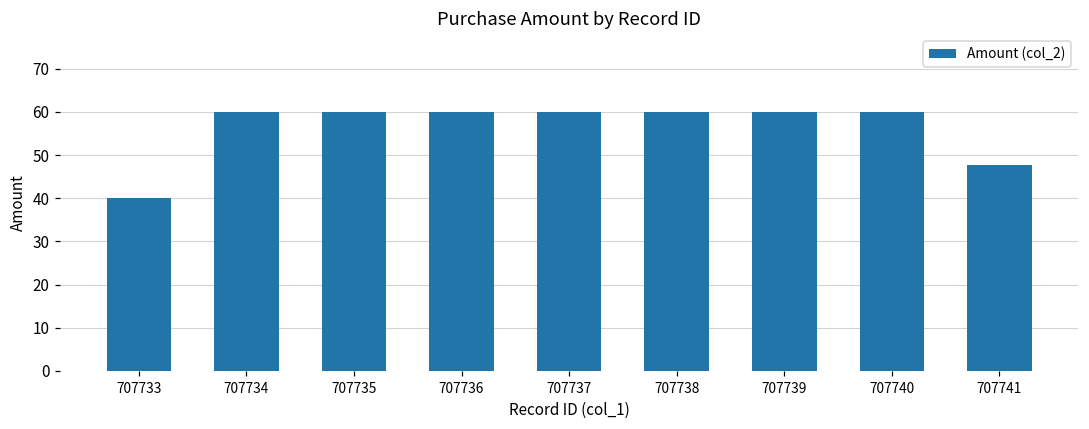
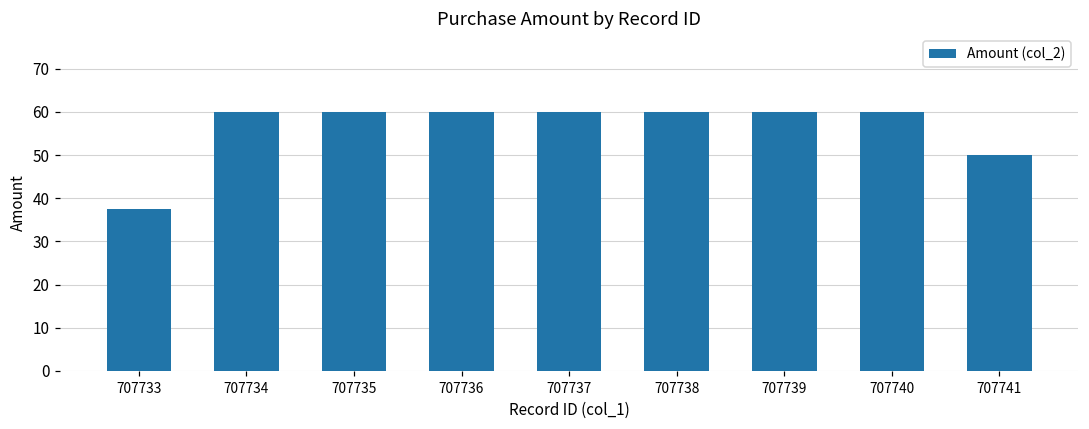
  {
-   "707733": 40,
+   "707733": 38,
    "707734": 60,
    "707735": 60,
    "707736": 60,
    "707737": 60,
    "707738": 60,
    "707739": 60,
    "707740": 60,
-   "707741": 48
+   "707741": 50
  }
